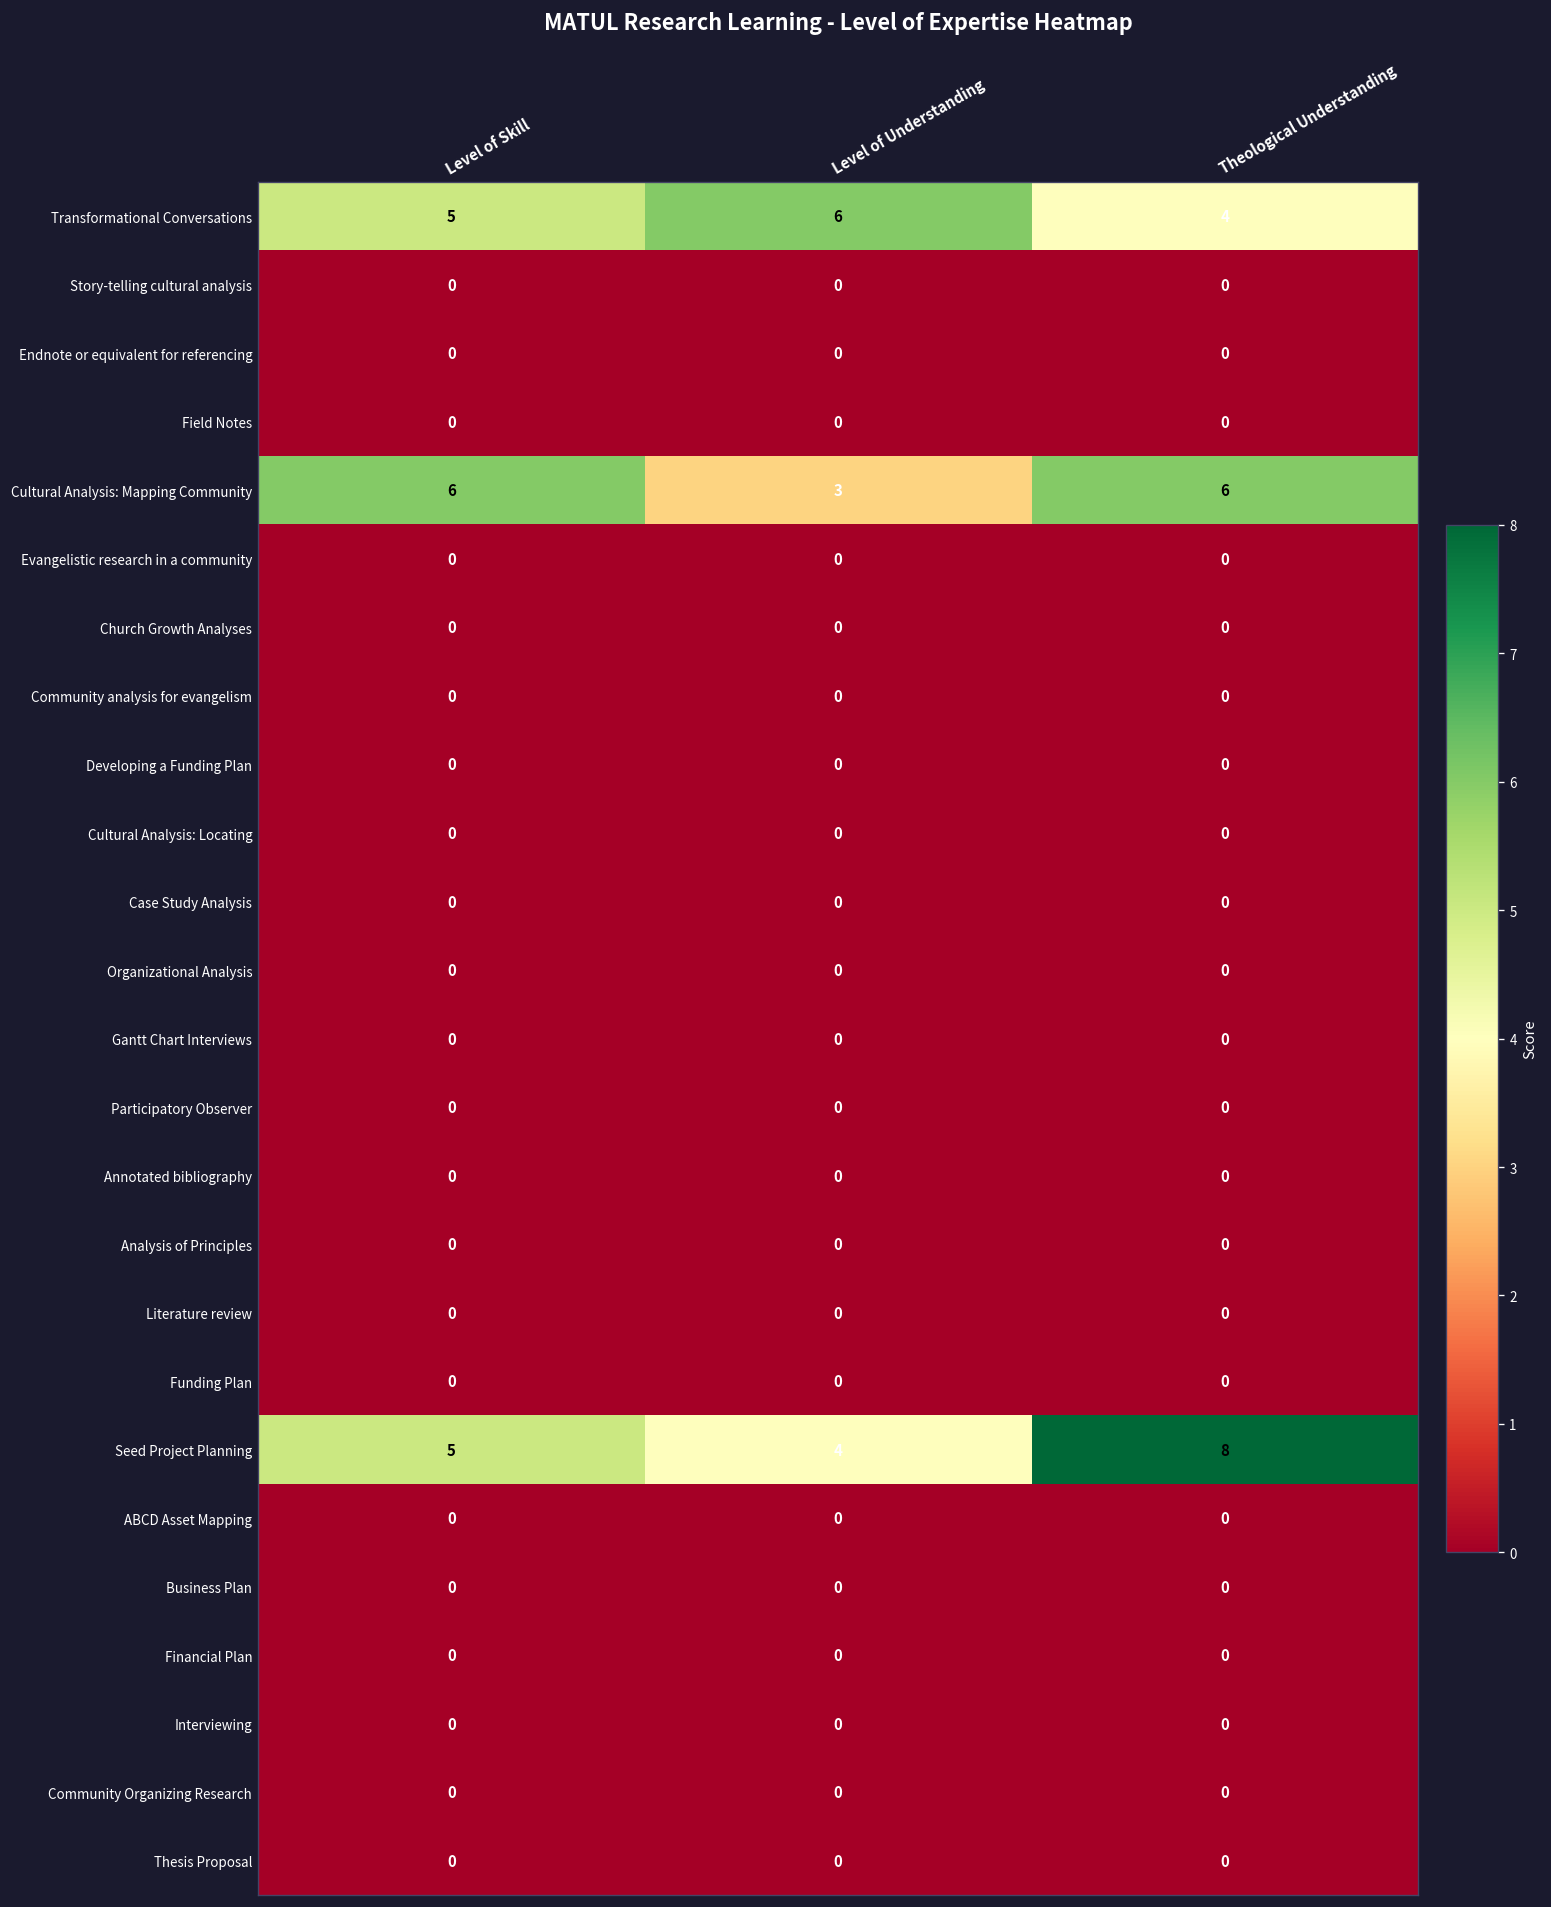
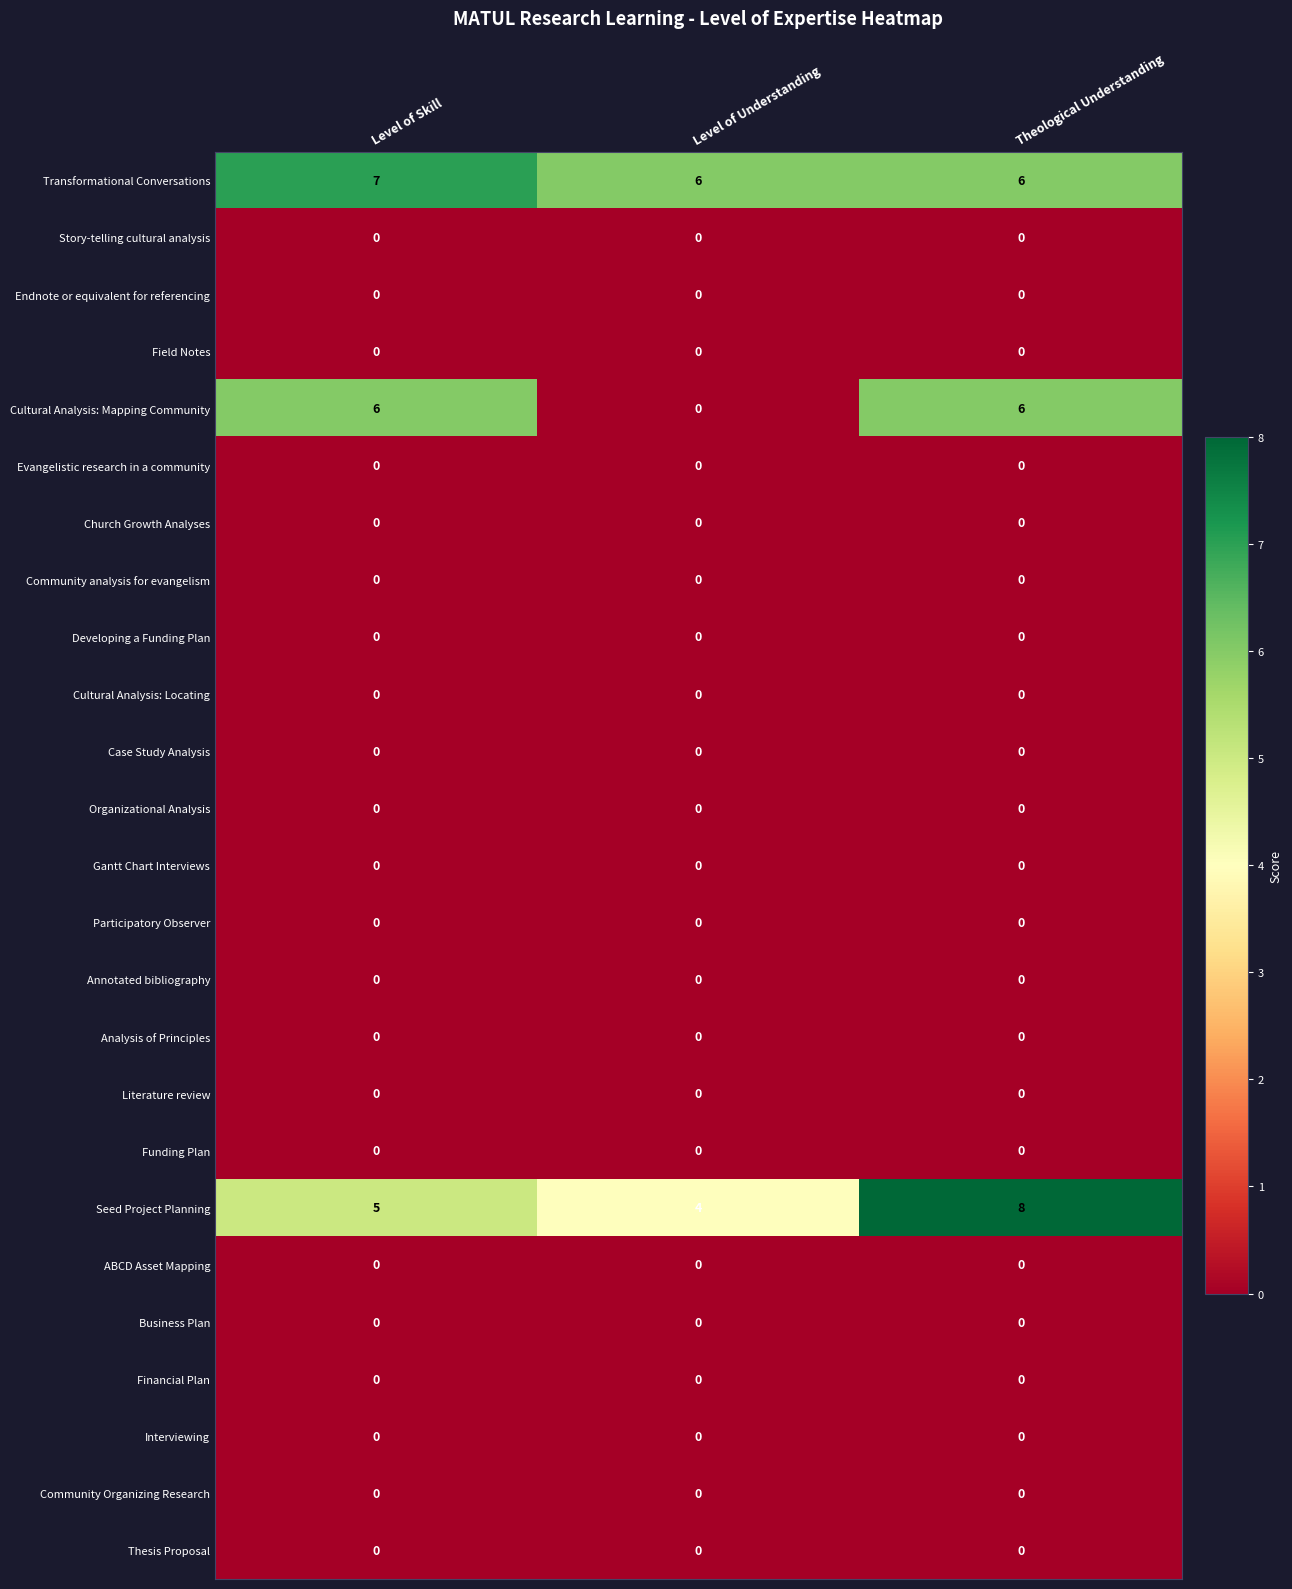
  {
    "Transformational Conversations": {
-     "Level of Skill": 5,
+     "Level of Skill": 7,
      "Level of Understanding": 6,
-     "Theological Understanding": 4
+     "Theological Understanding": 6
    },
    "Story-telling cultural analysis": {
      "Level of Skill": 0,
      "Level of Understanding": 0,
      "Theological Understanding": 0
    },
    "Endnote or equivalent for referencing": {
      "Level of Skill": 0,
      "Level of Understanding": 0,
      "Theological Understanding": 0
    },
    "Field Notes": {
      "Level of Skill": 0,
      "Level of Understanding": 0,
      "Theological Understanding": 0
    },
    "Cultural Analysis: Mapping Community": {
      "Level of Skill": 6,
-     "Level of Understanding": 3,
+     "Level of Understanding": 0,
      "Theological Understanding": 6
    },
    "Evangelistic research in a community": {
      "Level of Skill": 0,
      "Level of Understanding": 0,
      "Theological Understanding": 0
    },
    "Church Growth Analyses": {
      "Level of Skill": 0,
      "Level of Understanding": 0,
      "Theological Understanding": 0
    },
    "Community analysis for evangelism": {
      "Level of Skill": 0,
      "Level of Understanding": 0,
      "Theological Understanding": 0
    },
    "Developing a Funding Plan": {
      "Level of Skill": 0,
      "Level of Understanding": 0,
      "Theological Understanding": 0
    },
    "Cultural Analysis: Locating": {
      "Level of Skill": 0,
      "Level of Understanding": 0,
      "Theological Understanding": 0
    },
    "Case Study Analysis": {
      "Level of Skill": 0,
      "Level of Understanding": 0,
      "Theological Understanding": 0
    },
    "Organizational Analysis": {
      "Level of Skill": 0,
      "Level of Understanding": 0,
      "Theological Understanding": 0
    },
    "Gantt Chart Interviews": {
      "Level of Skill": 0,
      "Level of Understanding": 0,
      "Theological Understanding": 0
    },
    "Participatory Observer": {
      "Level of Skill": 0,
      "Level of Understanding": 0,
      "Theological Understanding": 0
    },
    "Annotated bibliography": {
      "Level of Skill": 0,
      "Level of Understanding": 0,
      "Theological Understanding": 0
    },
    "Analysis of Principles": {
      "Level of Skill": 0,
      "Level of Understanding": 0,
      "Theological Understanding": 0
    },
    "Literature review": {
      "Level of Skill": 0,
      "Level of Understanding": 0,
      "Theological Understanding": 0
    },
    "Funding Plan": {
      "Level of Skill": 0,
      "Level of Understanding": 0,
      "Theological Understanding": 0
    },
    "Seed Project Planning": {
      "Level of Skill": 5,
      "Level of Understanding": 4,
      "Theological Understanding": 8
    },
    "ABCD Asset Mapping": {
      "Level of Skill": 0,
      "Level of Understanding": 0,
      "Theological Understanding": 0
    },
    "Business Plan": {
      "Level of Skill": 0,
      "Level of Understanding": 0,
      "Theological Understanding": 0
    },
    "Financial Plan": {
      "Level of Skill": 0,
      "Level of Understanding": 0,
      "Theological Understanding": 0
    },
    "Interviewing": {
      "Level of Skill": 0,
      "Level of Understanding": 0,
      "Theological Understanding": 0
    },
    "Community Organizing Research": {
      "Level of Skill": 0,
      "Level of Understanding": 0,
      "Theological Understanding": 0
    },
    "Thesis Proposal": {
      "Level of Skill": 0,
      "Level of Understanding": 0,
      "Theological Understanding": 0
    }
  }
